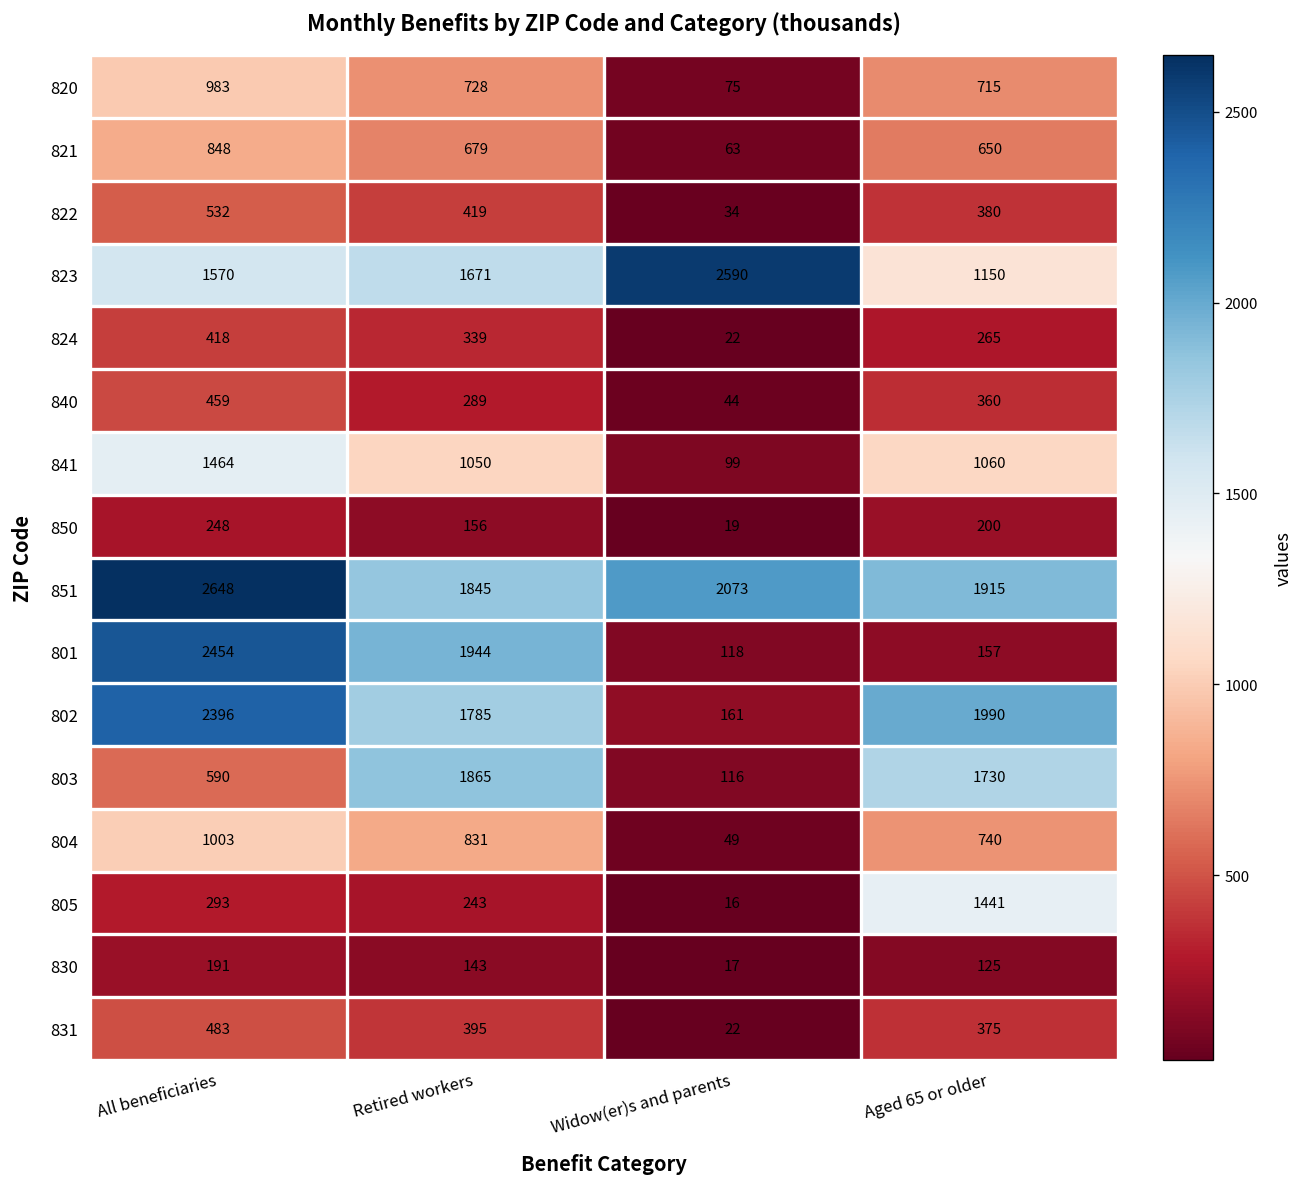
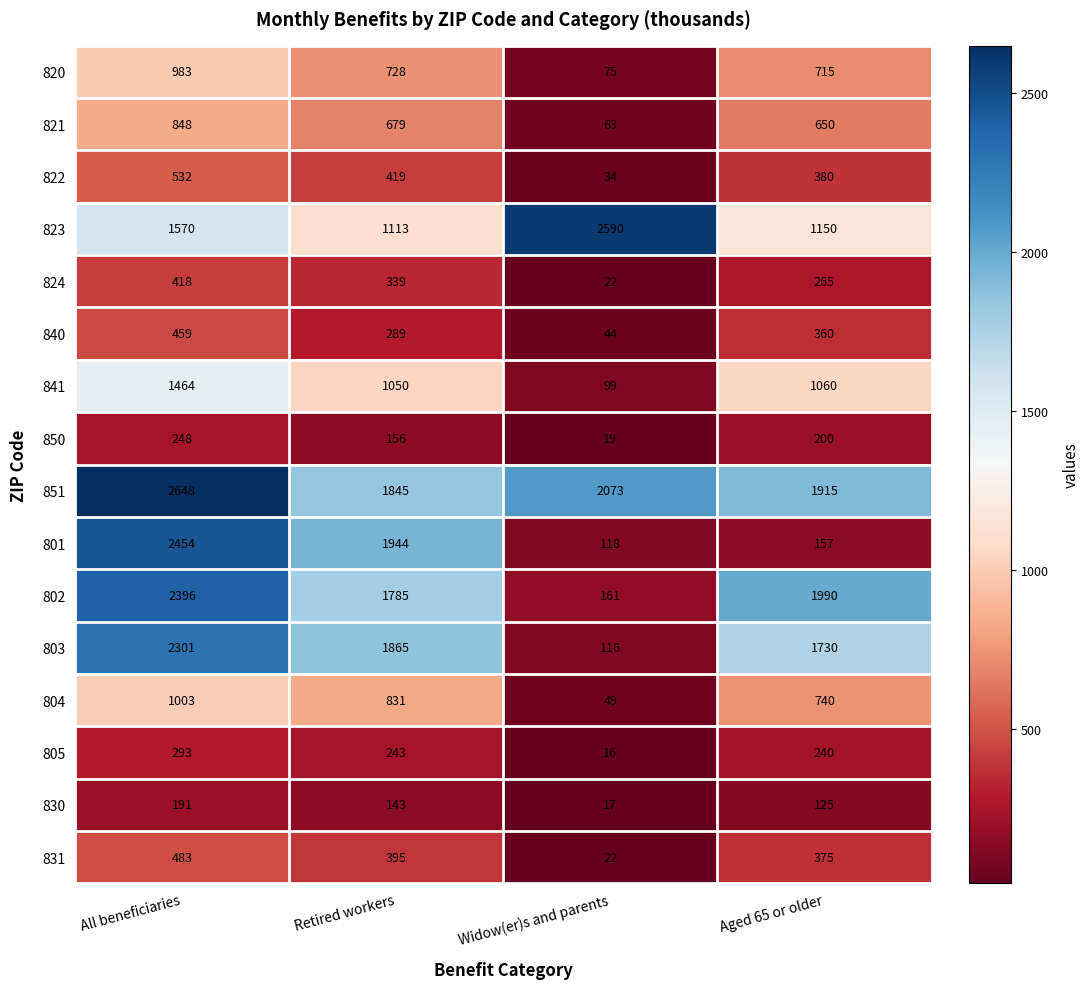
  {
    "820": {
      "All beneficiaries": 983,
      "Retired workers": 728,
      "Widow(er)s and parents": 75,
      "Aged 65 or older": 715
    },
    "821": {
      "All beneficiaries": 848,
      "Retired workers": 679,
      "Widow(er)s and parents": 63,
      "Aged 65 or older": 650
    },
    "822": {
      "All beneficiaries": 532,
      "Retired workers": 419,
      "Widow(er)s and parents": 34,
      "Aged 65 or older": 380
    },
    "823": {
      "All beneficiaries": 1570,
-     "Retired workers": 1671,
+     "Retired workers": 1113,
      "Widow(er)s and parents": 2590,
      "Aged 65 or older": 1150
    },
    "824": {
      "All beneficiaries": 418,
      "Retired workers": 339,
      "Widow(er)s and parents": 22,
      "Aged 65 or older": 265
    },
    "840": {
      "All beneficiaries": 459,
      "Retired workers": 289,
      "Widow(er)s and parents": 44,
      "Aged 65 or older": 360
    },
    "841": {
      "All beneficiaries": 1464,
      "Retired workers": 1050,
      "Widow(er)s and parents": 99,
      "Aged 65 or older": 1060
    },
    "850": {
      "All beneficiaries": 248,
      "Retired workers": 156,
      "Widow(er)s and parents": 19,
      "Aged 65 or older": 200
    },
    "851": {
      "All beneficiaries": 2648,
      "Retired workers": 1845,
      "Widow(er)s and parents": 2073,
      "Aged 65 or older": 1915
    },
    "801": {
      "All beneficiaries": 2454,
      "Retired workers": 1944,
      "Widow(er)s and parents": 118,
      "Aged 65 or older": 157
    },
    "802": {
      "All beneficiaries": 2396,
      "Retired workers": 1785,
      "Widow(er)s and parents": 161,
      "Aged 65 or older": 1990
    },
    "803": {
-     "All beneficiaries": 590,
+     "All beneficiaries": 2301,
      "Retired workers": 1865,
      "Widow(er)s and parents": 116,
      "Aged 65 or older": 1730
    },
    "804": {
      "All beneficiaries": 1003,
      "Retired workers": 831,
      "Widow(er)s and parents": 49,
      "Aged 65 or older": 740
    },
    "805": {
      "All beneficiaries": 293,
      "Retired workers": 243,
      "Widow(er)s and parents": 16,
-     "Aged 65 or older": 1441
+     "Aged 65 or older": 240
    },
    "830": {
      "All beneficiaries": 191,
      "Retired workers": 143,
      "Widow(er)s and parents": 17,
      "Aged 65 or older": 125
    },
    "831": {
      "All beneficiaries": 483,
      "Retired workers": 395,
      "Widow(er)s and parents": 22,
      "Aged 65 or older": 375
    }
  }
